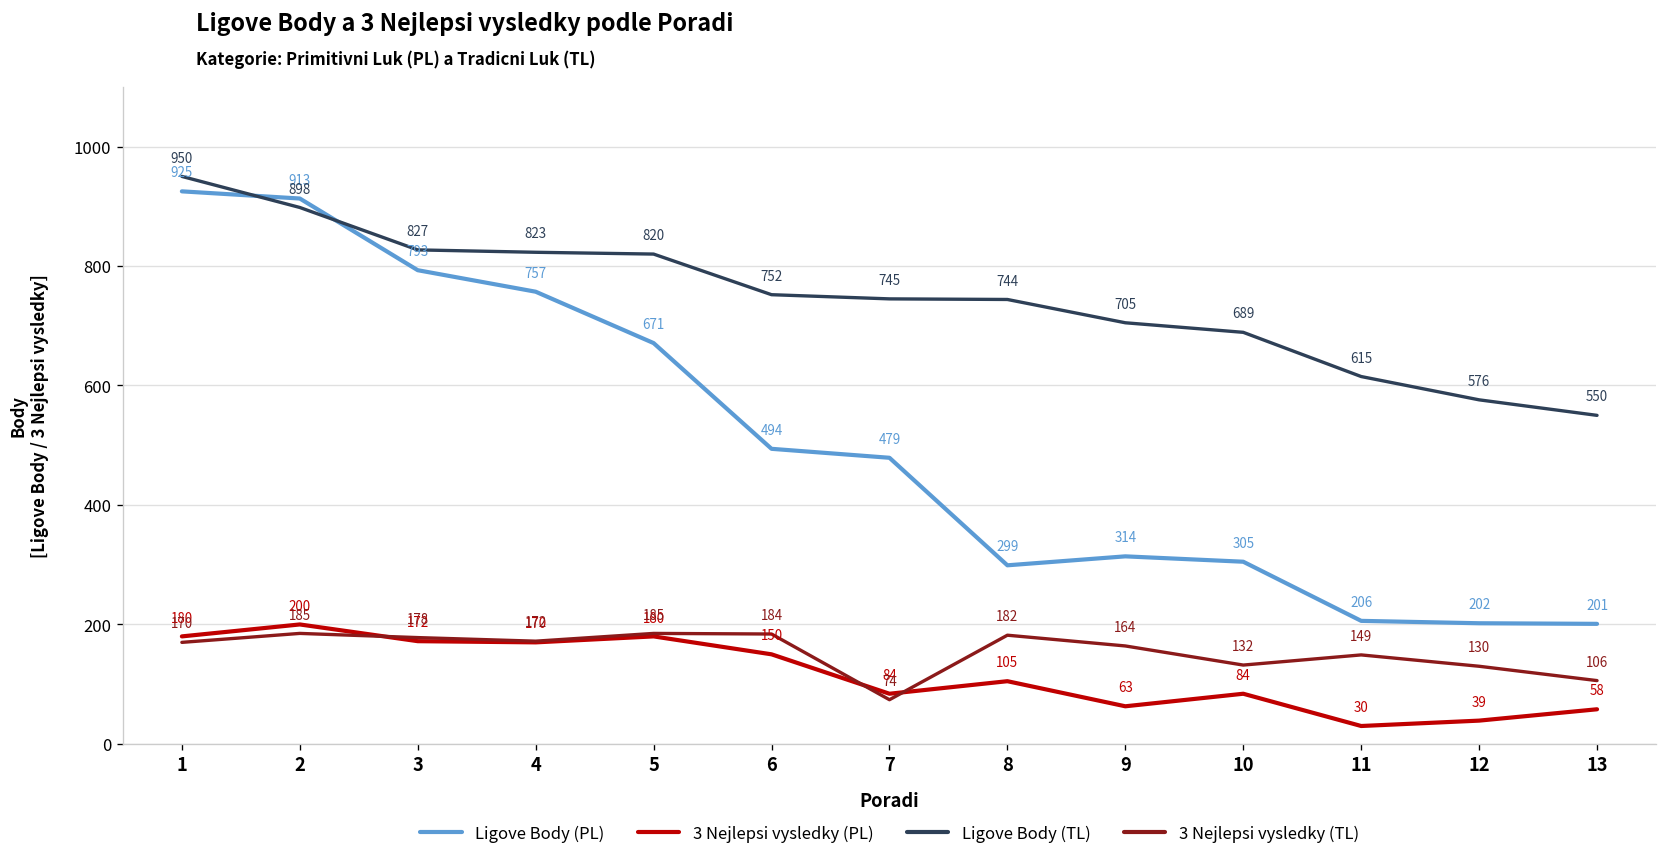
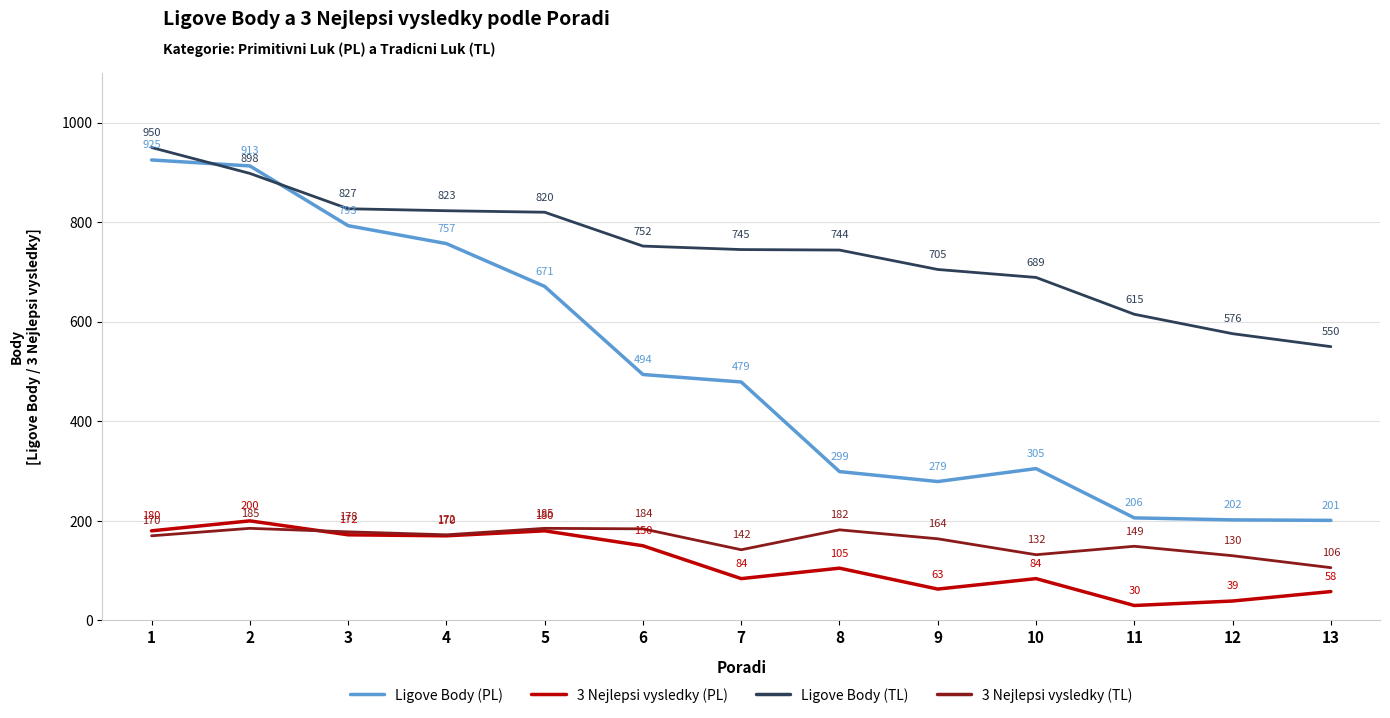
  {
    "Ligove Body (PL)": {
      "4": 757,
      "5": 671,
      "6": 494,
      "7": 479,
      "8": 299,
-     "9": 314,
+     "9": 279,
      "10": 305,
      "11": 206,
      "12": 202,
      "13": 201
    },
    "3 Nejlepsi vysledky (PL)": {
      "7": 84,
      "8": 105,
      "9": 63,
      "10": 84,
      "11": 30,
      "12": 39,
      "13": 58
    },
    "Ligove Body (TL)": {
      "1": 950,
      "3": 827,
      "4": 823,
      "5": 820,
      "6": 752,
      "7": 745,
      "8": 744,
      "9": 705,
      "10": 689,
      "11": 615,
      "12": 576,
      "13": 550
    },
    "3 Nejlepsi vysledky (TL)": {
      "6": 184,
-     "7": 74,
+     "7": 142,
      "8": 182,
      "9": 164,
      "10": 132,
      "11": 149,
      "12": 130,
      "13": 106
    }
  }
